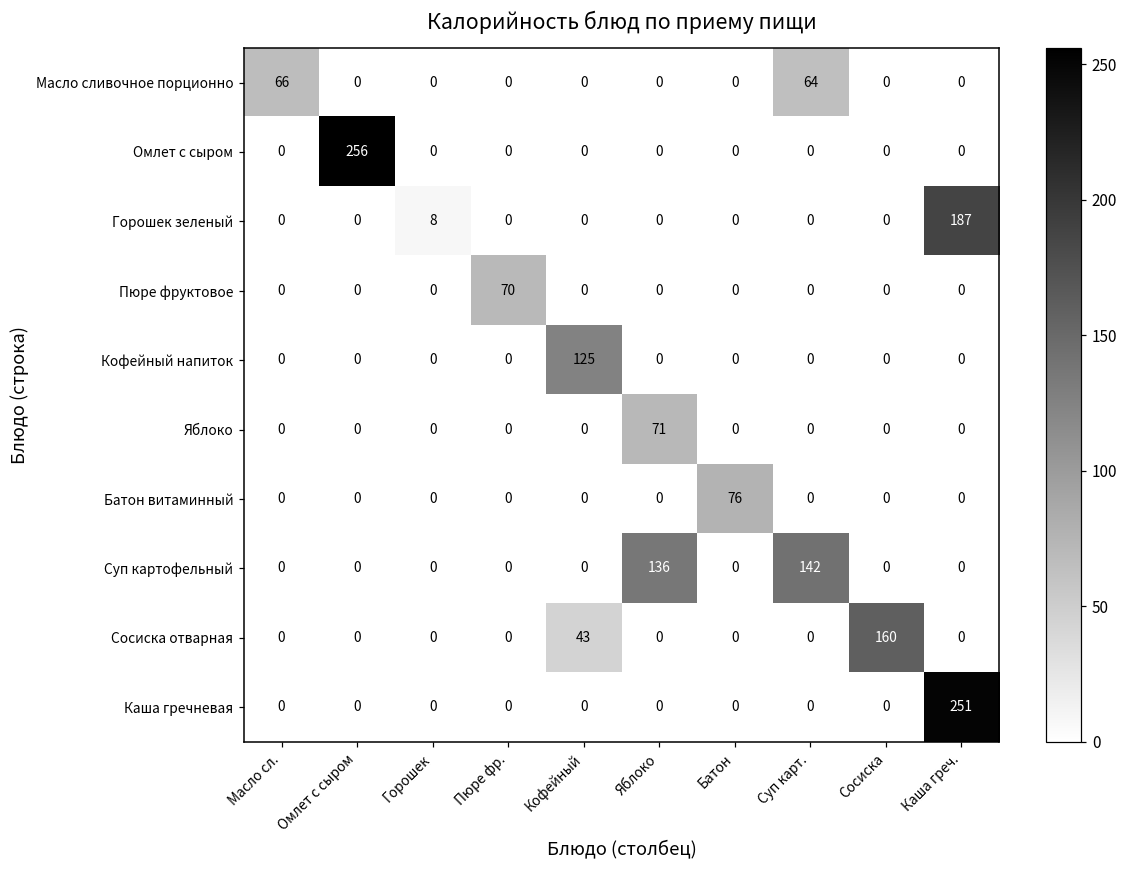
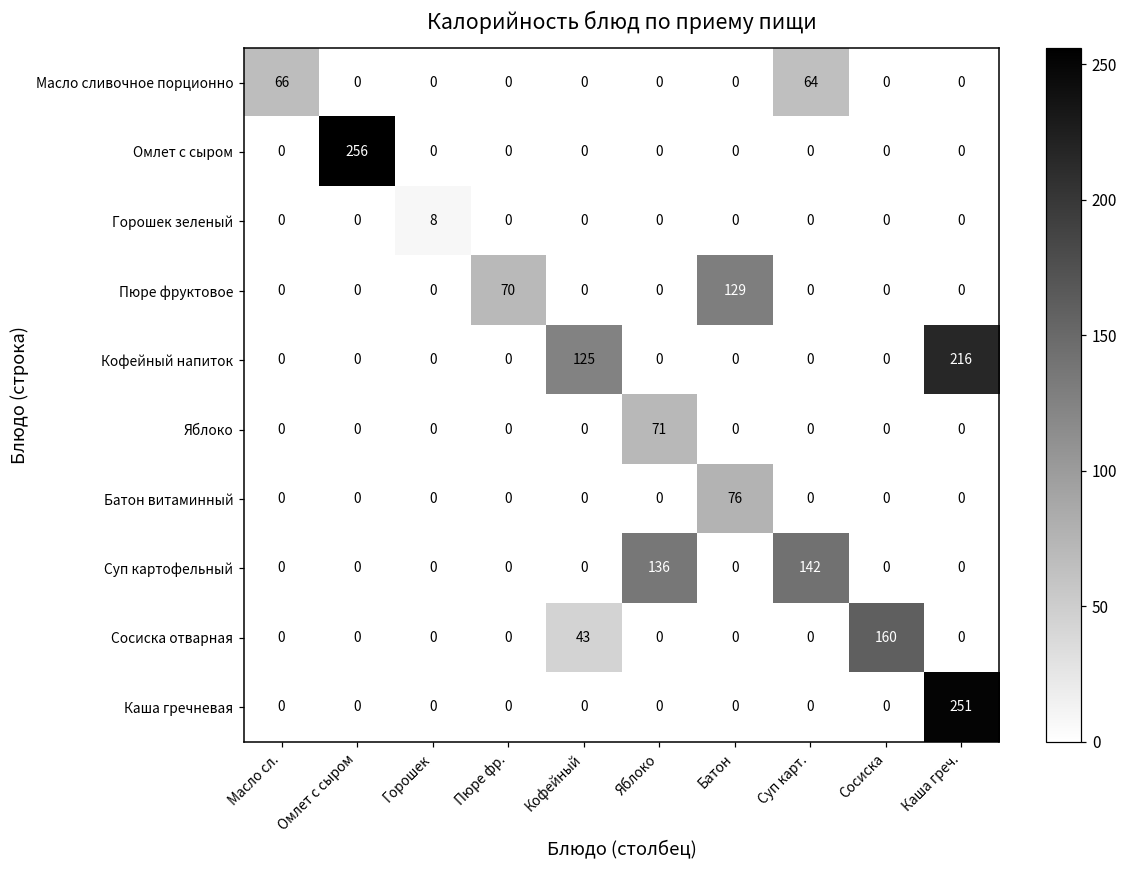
  {
    "Масло сливочное порционно": {
      "Масло сл.": 66,
      "Омлет с сыром": 0,
      "Горошек": 0,
      "Пюре фр.": 0,
      "Кофейный": 0,
      "Яблоко": 0,
      "Батон": 0,
      "Суп карт.": 64,
      "Сосиска": 0,
      "Каша греч.": 0
    },
    "Омлет с сыром": {
      "Масло сл.": 0,
      "Омлет с сыром": 256,
      "Горошек": 0,
      "Пюре фр.": 0,
      "Кофейный": 0,
      "Яблоко": 0,
      "Батон": 0,
      "Суп карт.": 0,
      "Сосиска": 0,
      "Каша греч.": 0
    },
    "Горошек зеленый": {
      "Масло сл.": 0,
      "Омлет с сыром": 0,
      "Горошек": 8,
      "Пюре фр.": 0,
      "Кофейный": 0,
      "Яблоко": 0,
      "Батон": 0,
      "Суп карт.": 0,
      "Сосиска": 0,
-     "Каша греч.": 187
+     "Каша греч.": 0
    },
    "Пюре фруктовое": {
      "Масло сл.": 0,
      "Омлет с сыром": 0,
      "Горошек": 0,
      "Пюре фр.": 70,
      "Кофейный": 0,
      "Яблоко": 0,
-     "Батон": 0,
+     "Батон": 129,
      "Суп карт.": 0,
      "Сосиска": 0,
      "Каша греч.": 0
    },
    "Кофейный напиток": {
      "Масло сл.": 0,
      "Омлет с сыром": 0,
      "Горошек": 0,
      "Пюре фр.": 0,
      "Кофейный": 125,
      "Яблоко": 0,
      "Батон": 0,
      "Суп карт.": 0,
      "Сосиска": 0,
-     "Каша греч.": 0
+     "Каша греч.": 216
    },
    "Яблоко": {
      "Масло сл.": 0,
      "Омлет с сыром": 0,
      "Горошек": 0,
      "Пюре фр.": 0,
      "Кофейный": 0,
      "Яблоко": 71,
      "Батон": 0,
      "Суп карт.": 0,
      "Сосиска": 0,
      "Каша греч.": 0
    },
    "Батон витаминный": {
      "Масло сл.": 0,
      "Омлет с сыром": 0,
      "Горошек": 0,
      "Пюре фр.": 0,
      "Кофейный": 0,
      "Яблоко": 0,
      "Батон": 76,
      "Суп карт.": 0,
      "Сосиска": 0,
      "Каша греч.": 0
    },
    "Суп картофельный": {
      "Масло сл.": 0,
      "Омлет с сыром": 0,
      "Горошек": 0,
      "Пюре фр.": 0,
      "Кофейный": 0,
      "Яблоко": 136,
      "Батон": 0,
      "Суп карт.": 142,
      "Сосиска": 0,
      "Каша греч.": 0
    },
    "Сосиска отварная": {
      "Масло сл.": 0,
      "Омлет с сыром": 0,
      "Горошек": 0,
      "Пюре фр.": 0,
      "Кофейный": 43,
      "Яблоко": 0,
      "Батон": 0,
      "Суп карт.": 0,
      "Сосиска": 160,
      "Каша греч.": 0
    },
    "Каша гречневая": {
      "Масло сл.": 0,
      "Омлет с сыром": 0,
      "Горошек": 0,
      "Пюре фр.": 0,
      "Кофейный": 0,
      "Яблоко": 0,
      "Батон": 0,
      "Суп карт.": 0,
      "Сосиска": 0,
      "Каша греч.": 251
    }
  }
